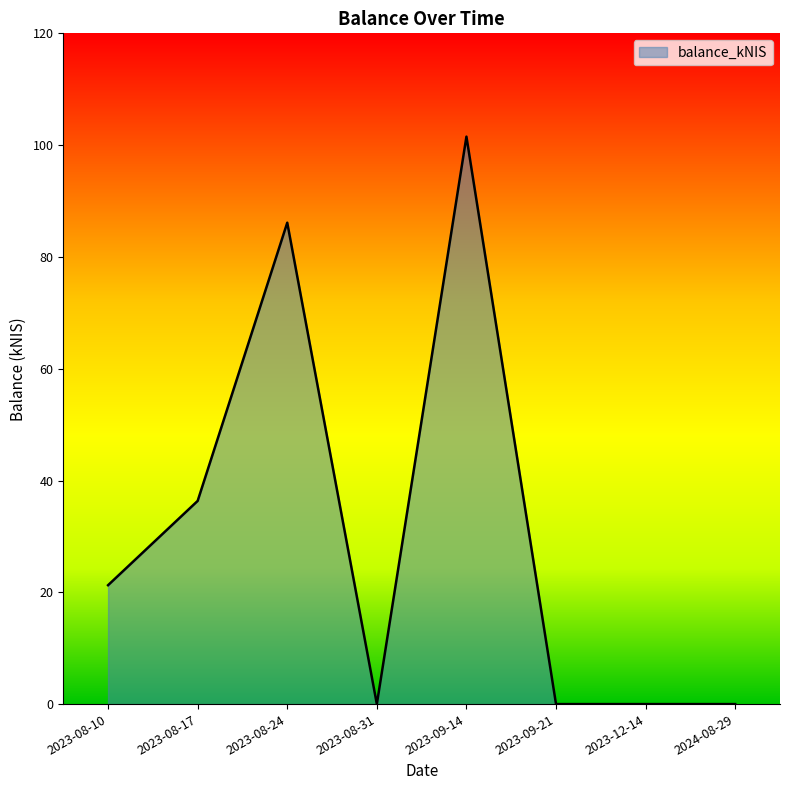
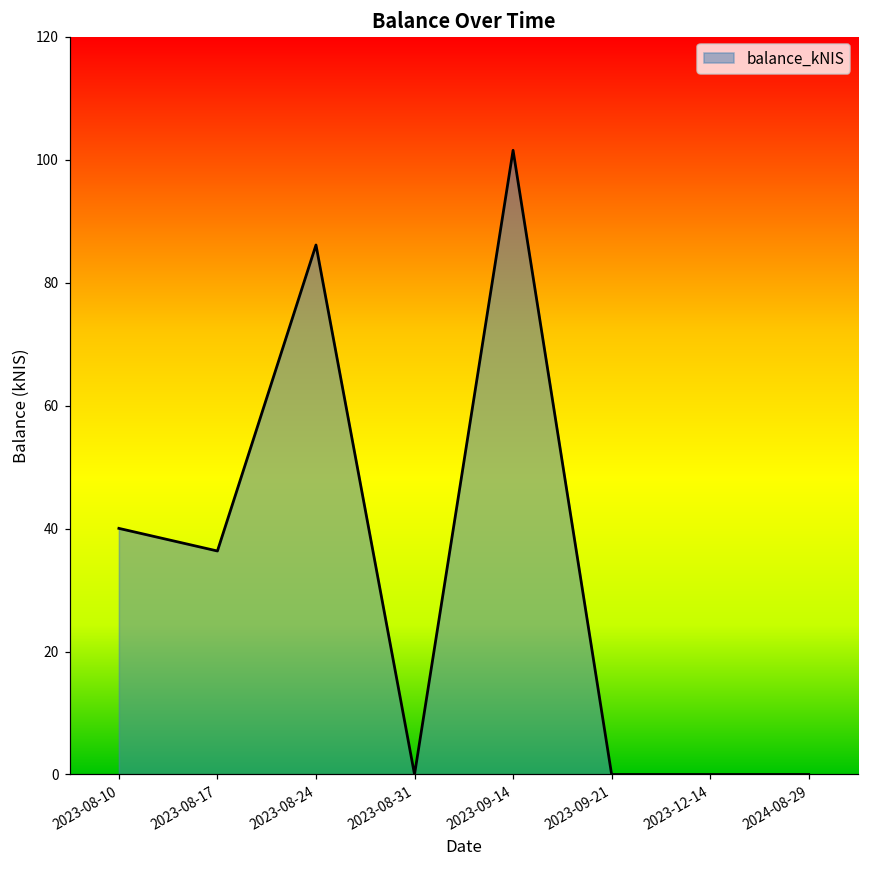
  {
-   "2023-08-10": 21,
+   "2023-08-10": 40,
    "2023-08-17": 36,
    "2023-08-24": 86,
    "2023-08-31": 0,
    "2023-09-14": 102,
    "2023-09-21": 0,
    "2023-12-14": 0,
    "2024-08-29": 0
  }
